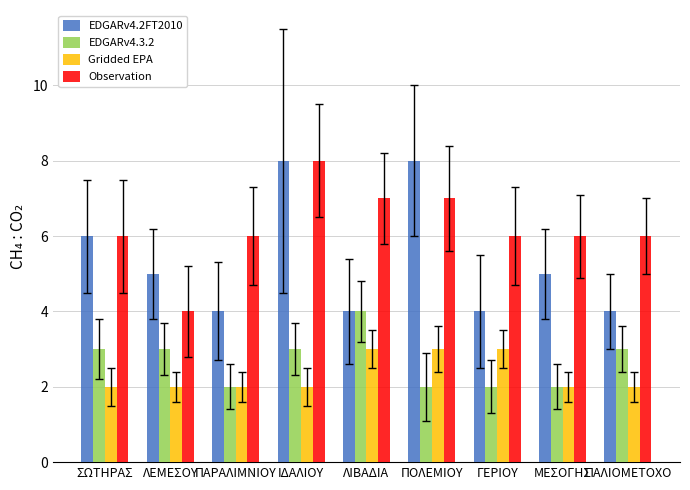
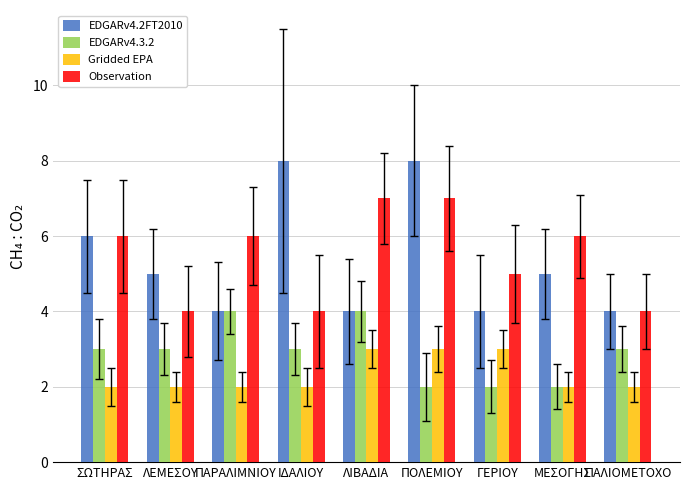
  {
    "EDGARv4.3.2": {
      "ΣΩΤΗΡΑΣ": 3,
      "ΛΕΜΕΣΟΥ": 3,
-     "ΠΑΡΑΛΙΜΝΙΟΥ": 2,
+     "ΠΑΡΑΛΙΜΝΙΟΥ": 4,
      "ΙΔΑΛΙΟΥ": 3,
      "ΛΙΒΑΔΙΑ": 4,
      "ΠΟΛΕΜΙΟΥ": 2,
      "ΓΕΡΙΟΥ": 2,
      "ΜΕΣΟΓΗΣ": 2,
      "ΠΑΛΙΟΜΕΤΟΧΟ": 3
    },
    "Gridded EPA": {
      "ΣΩΤΗΡΑΣ": 2,
      "ΛΕΜΕΣΟΥ": 2,
      "ΠΑΡΑΛΙΜΝΙΟΥ": 2,
      "ΙΔΑΛΙΟΥ": 2,
      "ΛΙΒΑΔΙΑ": 3,
      "ΠΟΛΕΜΙΟΥ": 3,
      "ΓΕΡΙΟΥ": 3,
      "ΜΕΣΟΓΗΣ": 2,
      "ΠΑΛΙΟΜΕΤΟΧΟ": 2
    },
    "Observation": {
      "ΣΩΤΗΡΑΣ": 6,
      "ΛΕΜΕΣΟΥ": 4,
      "ΠΑΡΑΛΙΜΝΙΟΥ": 6,
-     "ΙΔΑΛΙΟΥ": 8,
+     "ΙΔΑΛΙΟΥ": 4,
      "ΛΙΒΑΔΙΑ": 7,
      "ΠΟΛΕΜΙΟΥ": 7,
-     "ΓΕΡΙΟΥ": 6,
+     "ΓΕΡΙΟΥ": 5,
      "ΜΕΣΟΓΗΣ": 6,
-     "ΠΑΛΙΟΜΕΤΟΧΟ": 6
+     "ΠΑΛΙΟΜΕΤΟΧΟ": 4
    }
  }
